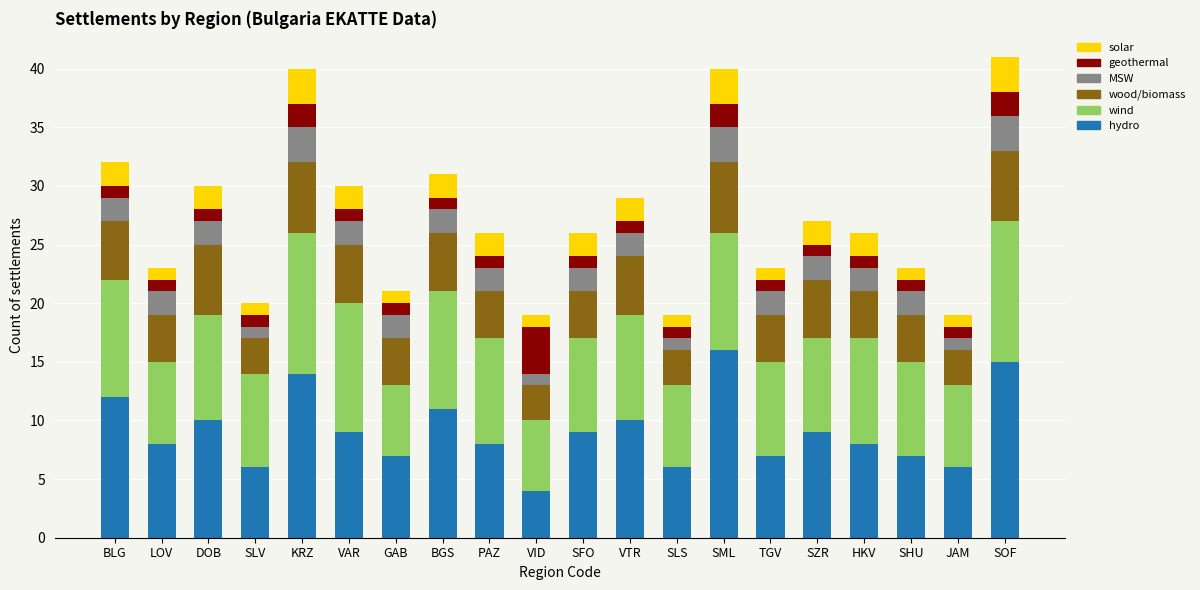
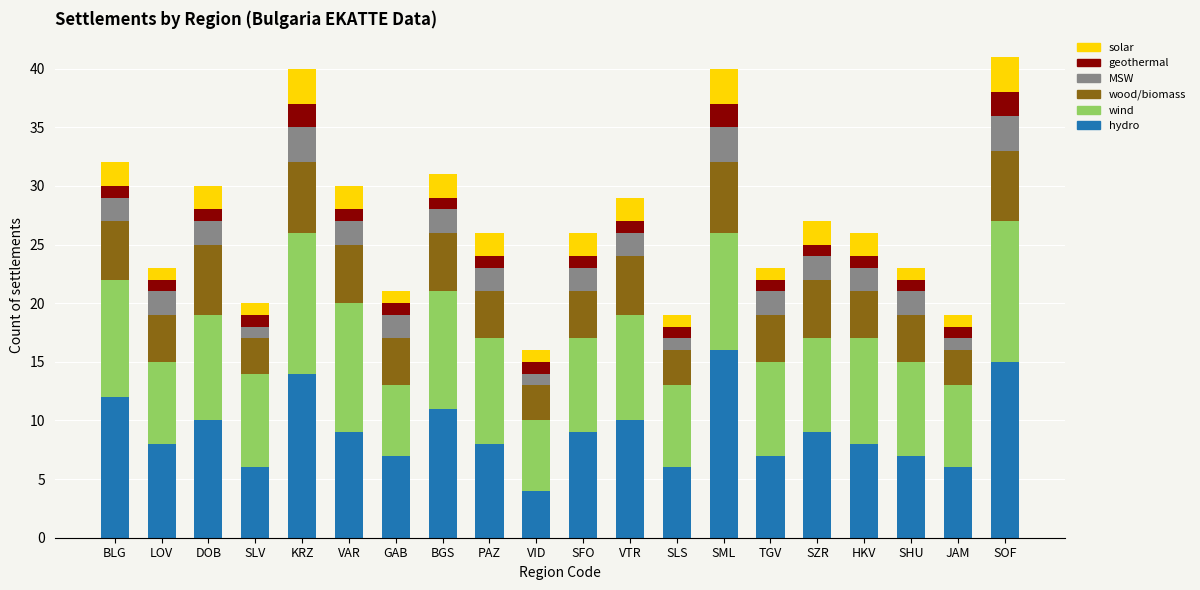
  {
    "hydro": {
      "BLG": 12,
      "LOV": 8,
      "DOB": 10,
      "SLV": 6,
      "KRZ": 14,
      "VAR": 9,
      "GAB": 7,
      "BGS": 11,
      "PAZ": 8,
      "VID": 4,
      "SFO": 9,
      "VTR": 10,
      "SLS": 6,
      "SML": 16,
      "TGV": 7,
      "SZR": 9,
      "HKV": 8,
      "SHU": 7,
      "JAM": 6,
      "SOF": 15
    },
    "wind": {
      "BLG": 10,
      "LOV": 7,
      "DOB": 9,
      "SLV": 8,
      "KRZ": 12,
      "VAR": 11,
      "GAB": 6,
      "BGS": 10,
      "PAZ": 9,
      "VID": 6,
      "SFO": 8,
      "VTR": 9,
      "SLS": 7,
      "SML": 10,
      "TGV": 8,
      "SZR": 8,
      "HKV": 9,
      "SHU": 8,
      "JAM": 7,
      "SOF": 12
    },
    "wood/biomass": {
      "BLG": 5,
      "LOV": 4,
      "DOB": 6,
      "SLV": 3,
      "KRZ": 6,
      "VAR": 5,
      "GAB": 4,
      "BGS": 5,
      "PAZ": 4,
      "VID": 3,
      "SFO": 4,
      "VTR": 5,
      "SLS": 3,
      "SML": 6,
      "TGV": 4,
      "SZR": 5,
      "HKV": 4,
      "SHU": 4,
      "JAM": 3,
      "SOF": 6
    },
    "MSW": {
      "BLG": 2,
      "LOV": 2,
      "DOB": 2,
      "SLV": 1,
      "KRZ": 3,
      "VAR": 2,
      "GAB": 2,
      "BGS": 2,
      "PAZ": 2,
      "VID": 1,
      "SFO": 2,
      "VTR": 2,
      "SLS": 1,
      "SML": 3,
      "TGV": 2,
      "SZR": 2,
      "HKV": 2,
      "SHU": 2,
      "JAM": 1,
      "SOF": 3
    },
    "geothermal": {
      "BLG": 1,
      "LOV": 1,
      "DOB": 1,
      "SLV": 1,
      "KRZ": 2,
      "VAR": 1,
      "GAB": 1,
      "BGS": 1,
      "PAZ": 1,
-     "VID": 4,
+     "VID": 1,
      "SFO": 1,
      "VTR": 1,
      "SLS": 1,
      "SML": 2,
      "TGV": 1,
      "SZR": 1,
      "HKV": 1,
      "SHU": 1,
      "JAM": 1,
      "SOF": 2
    },
    "solar": {
      "BLG": 2,
      "LOV": 1,
      "DOB": 2,
      "SLV": 1,
      "KRZ": 3,
      "VAR": 2,
      "GAB": 1,
      "BGS": 2,
      "PAZ": 2,
      "VID": 1,
      "SFO": 2,
      "VTR": 2,
      "SLS": 1,
      "SML": 3,
      "TGV": 1,
      "SZR": 2,
      "HKV": 2,
      "SHU": 1,
      "JAM": 1,
      "SOF": 3
    }
  }
